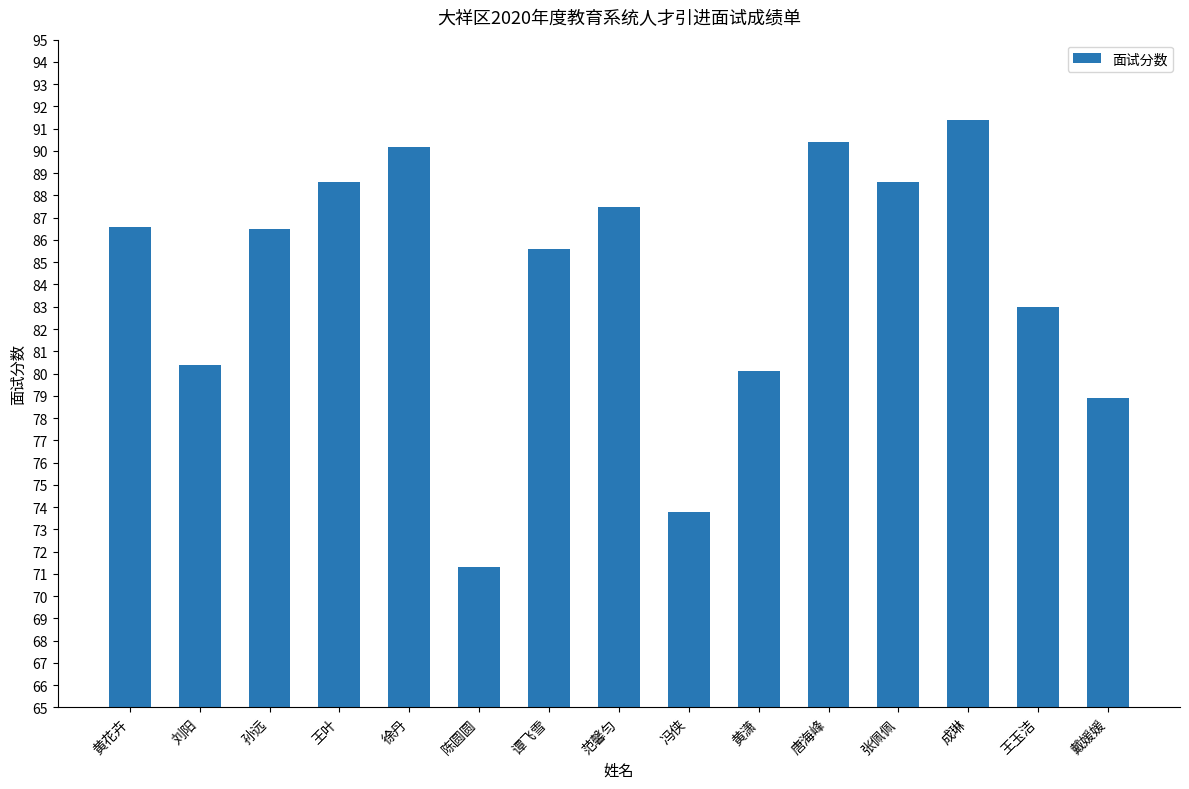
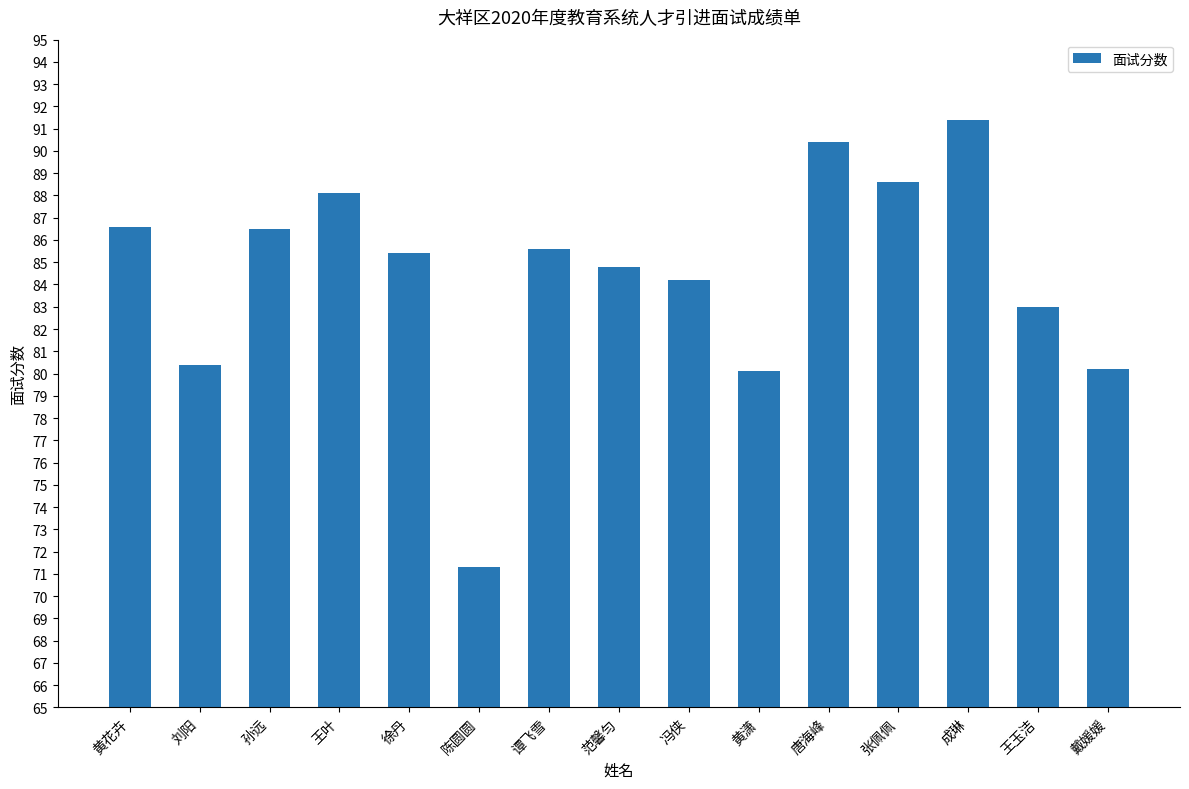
  {
    "黄花卉": 86.6,
    "刘阳": 80.4,
    "孙远": 86.5,
-   "王叶": 88.6,
-   "徐丹": 90.2,
+   "王叶": 88.1,
+   "徐丹": 85.4,
    "陈圆圆": 71.3,
    "谭飞雪": 85.6,
-   "范馨匀": 87.5,
-   "冯侠": 73.8,
+   "范馨匀": 84.8,
+   "冯侠": 84.2,
    "黄潇": 80.1,
    "唐海峰": 90.4,
    "张佩佩": 88.6,
    "成琳": 91.4,
    "王玉洁": 83.0,
-   "戴媛媛": 78.9
+   "戴媛媛": 80.2
  }
